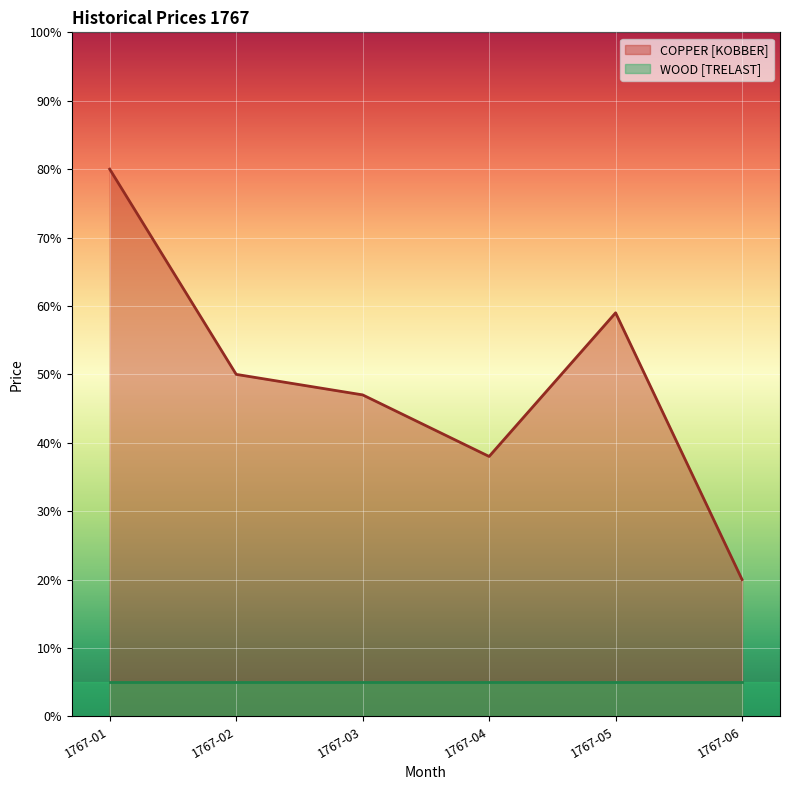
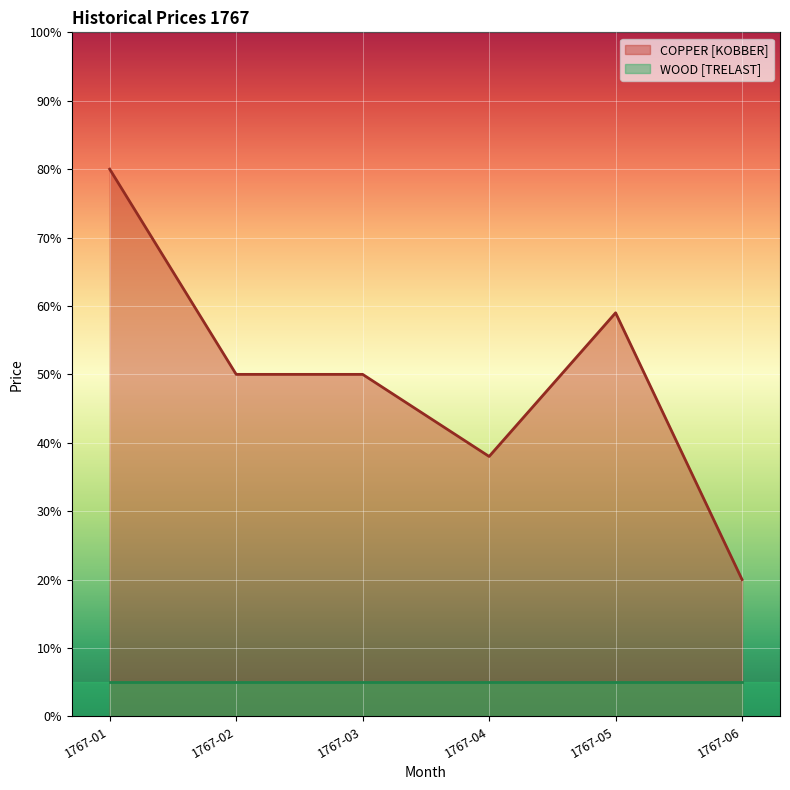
  {
    "COPPER [KOBBER]": {
      "1767-01": "80%",
      "1767-02": "50%",
-     "1767-03": "47%",
+     "1767-03": "50%",
      "1767-04": "38%",
      "1767-05": "59%",
      "1767-06": "20%"
    },
    "WOOD [TRELAST]": {
      "1767-01": "5%",
      "1767-02": "5%",
      "1767-03": "5%",
      "1767-04": "5%",
      "1767-05": "5%",
      "1767-06": "5%"
    }
  }
